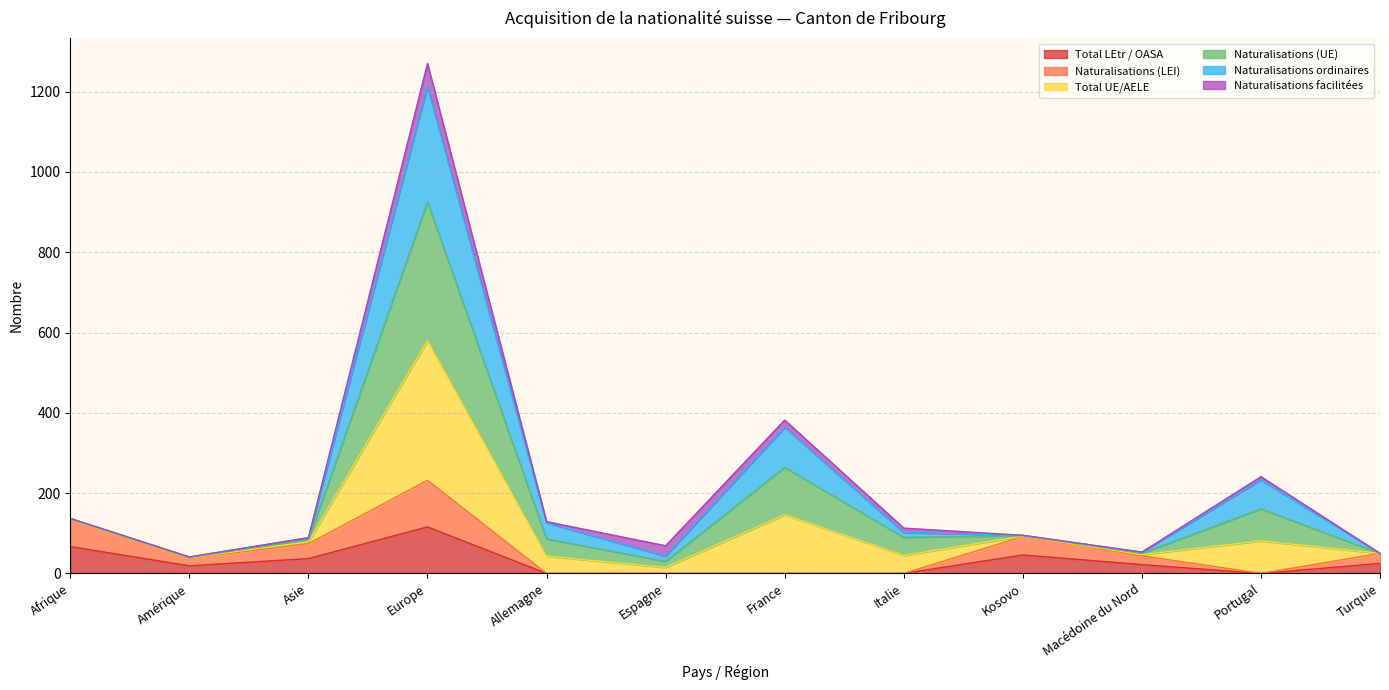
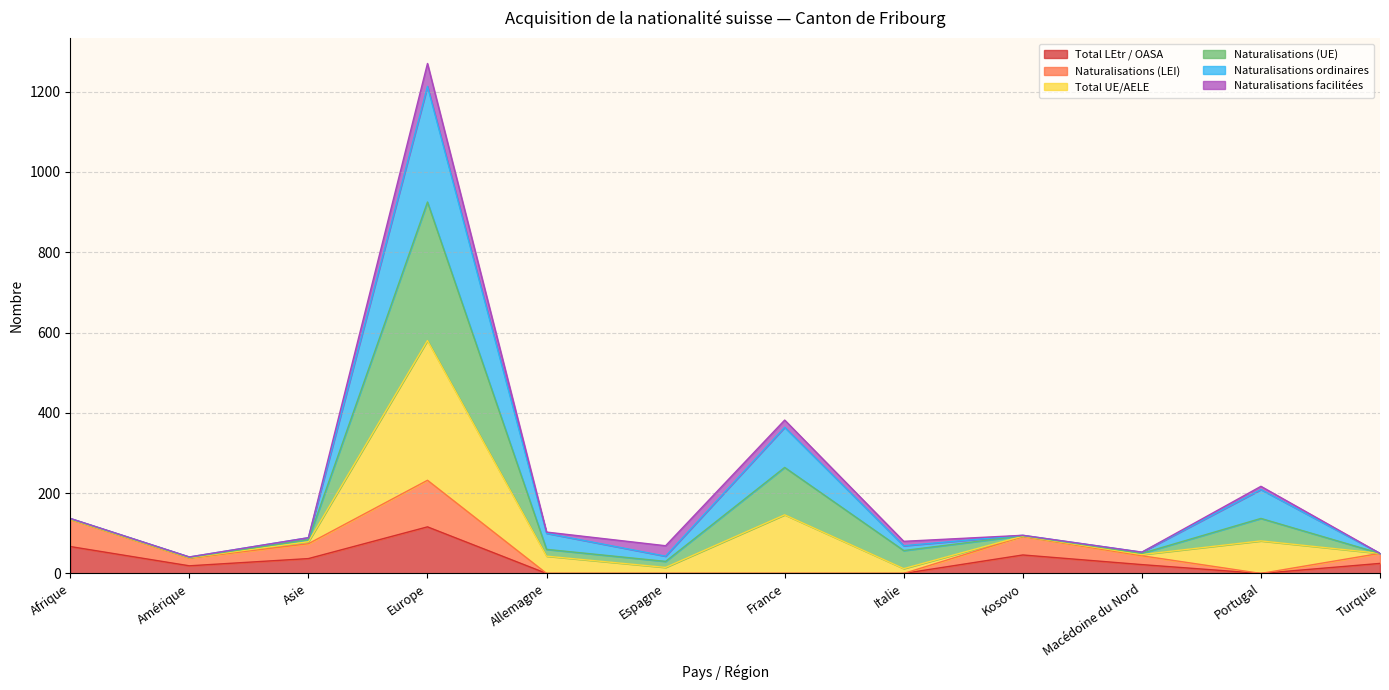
  {
    "Total LEtr / OASA": {
      "Afrique": 70,
      "Amérique": 20,
      "Asie": 40,
      "Europe": 120,
      "Kosovo": 50,
      "Macédoine du Nord": 20,
      "Turquie": 30
    },
    "Naturalisations (LEI)": {
      "Europe": 120
    },
    "Total UE/AELE": {
      "Europe": 350,
      "Allemagne": 40,
      "Espagne": 20,
      "France": 150,
-     "Italie": 50,
+     "Italie": 10,
      "Portugal": 80
    },
    "Naturalisations (UE)": {
      "Europe": 350,
-     "Allemagne": 40,
+     "Allemagne": 20,
      "Espagne": 20,
      "France": 120,
      "Italie": 50,
-     "Portugal": 80
+     "Portugal": 60
    },
    "Naturalisations ordinaires": {
      "Europe": 290,
      "Espagne": 10,
      "France": 100,
      "Italie": 10,
      "Portugal": 70
    },
    "Naturalisations facilitées": {
      "Europe": 60,
      "Espagne": 30,
      "France": 20,
      "Italie": 10,
      "Portugal": 10
    }
  }
